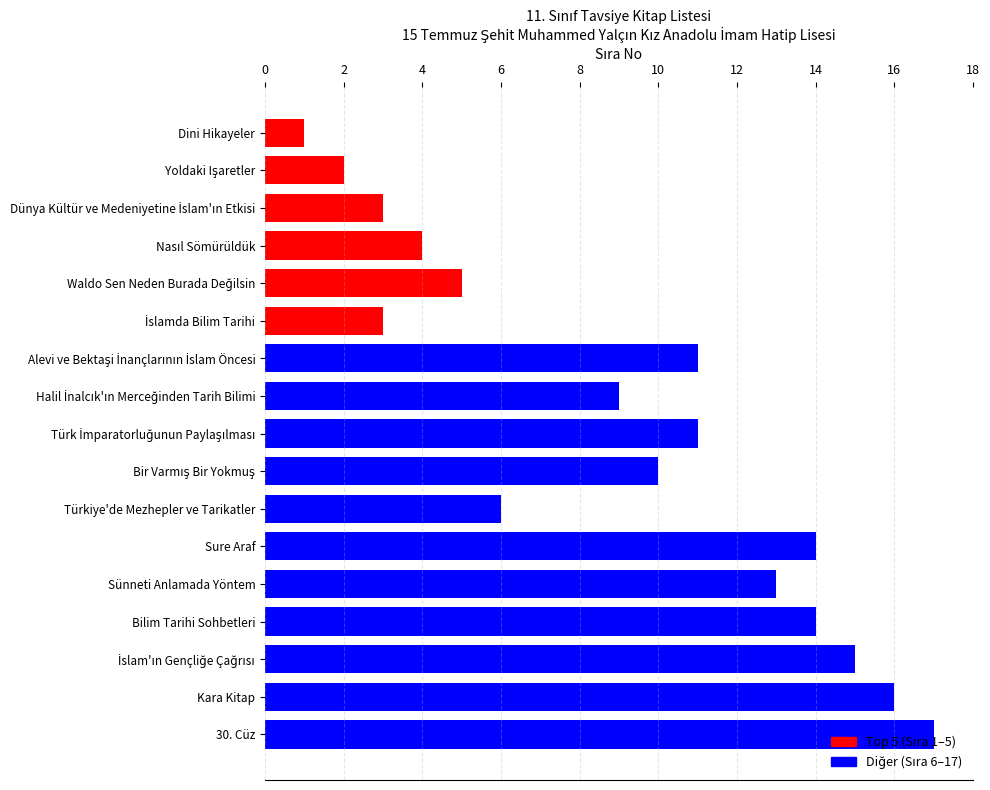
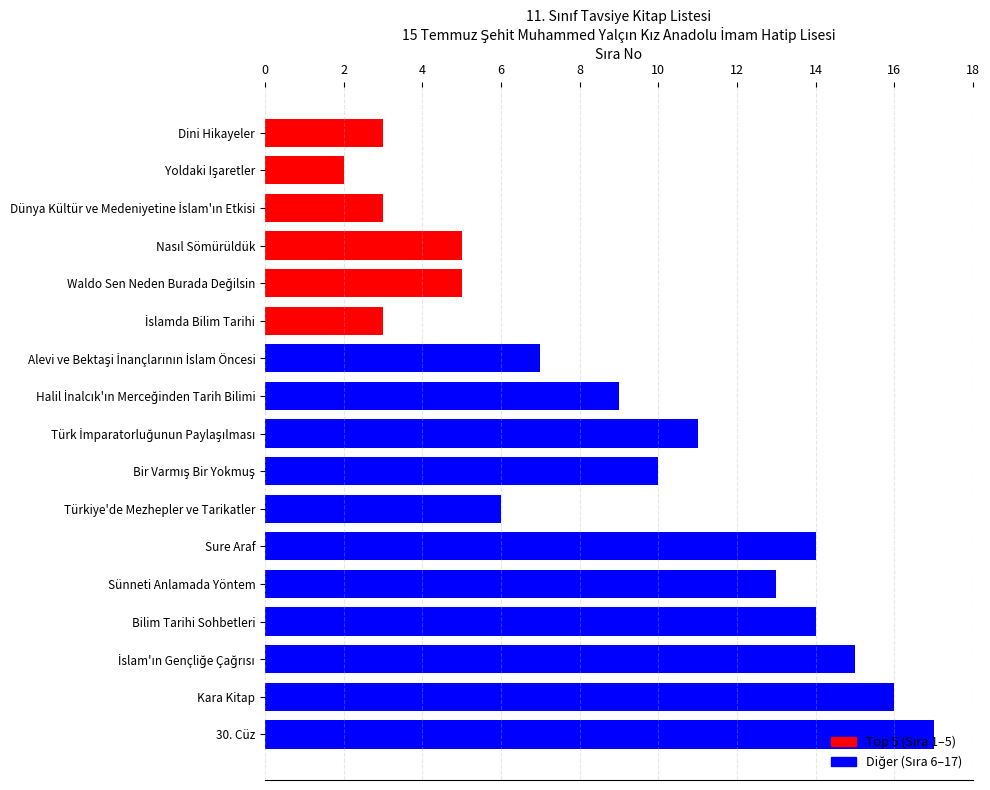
  {
-   "Dini Hikayeler": 1,
+   "Dini Hikayeler": 3,
    "Yoldaki Işaretler": 2,
    "Dünya Kültür ve Medeniyetine İslam'ın Etkisi": 3,
-   "Nasıl Sömürüldük": 4,
+   "Nasıl Sömürüldük": 5,
    "Waldo Sen Neden Burada Değilsin": 5,
    "İslamda Bilim Tarihi": 3,
-   "Alevi ve Bektaşi İnançlarının İslam Öncesi": 11,
+   "Alevi ve Bektaşi İnançlarının İslam Öncesi": 7,
    "Halil İnalcık'ın Merceğinden Tarih Bilimi": 9,
    "Türk İmparatorluğunun Paylaşılması": 11,
    "Bir Varmış Bir Yokmuş": 10,
    "Türkiye'de Mezhepler ve Tarikatler": 6,
    "Sure Araf": 14,
    "Sünneti Anlamada Yöntem": 13,
    "Bilim Tarihi Sohbetleri": 14,
    "İslam'ın Gençliğe Çağrısı": 15,
    "Kara Kitap": 16,
    "30. Cüz": 17
  }
